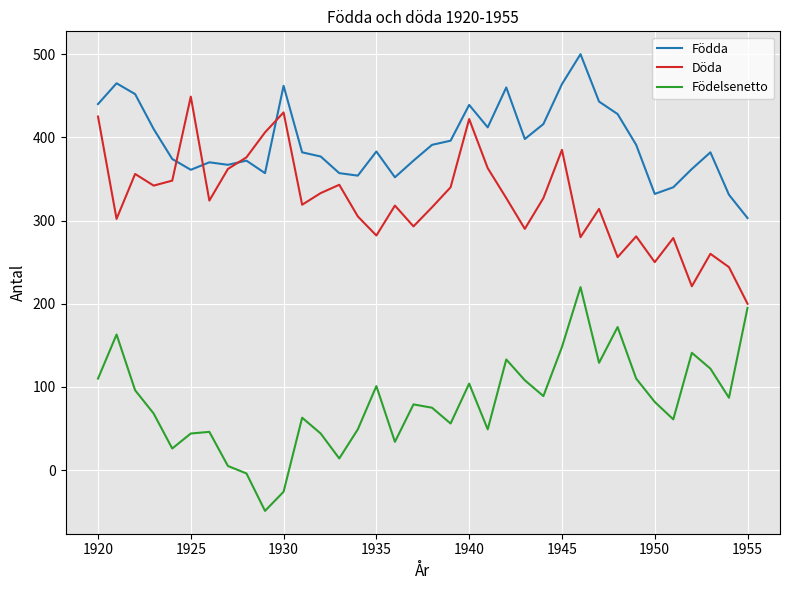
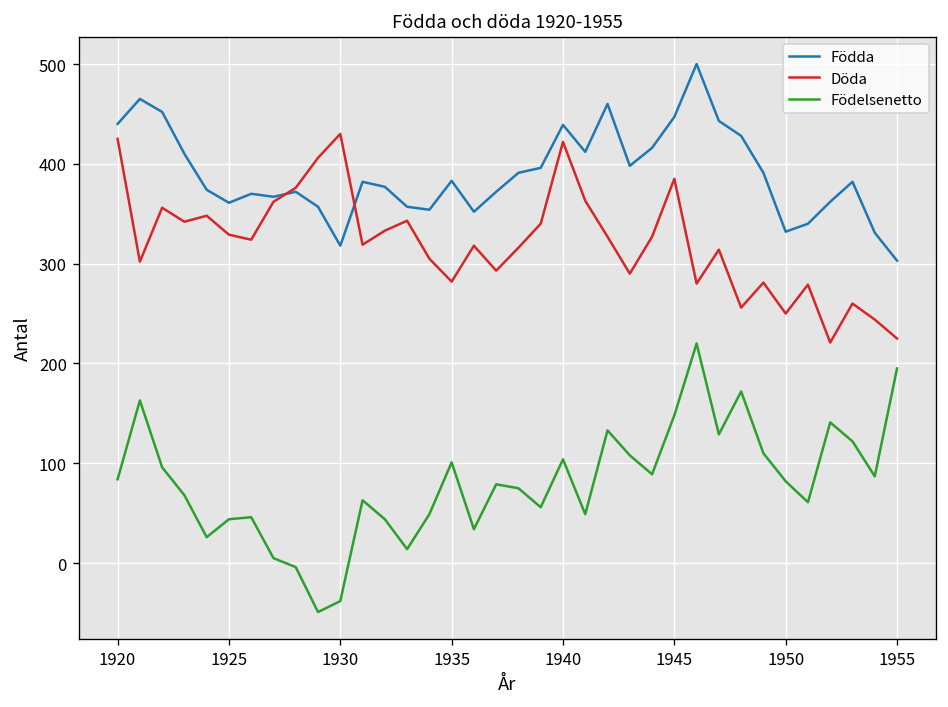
  {
    "Födda": {
      "1920": 440,
      "1925": 360,
-     "1930": 460,
+     "1930": 320,
      "1935": 380,
      "1940": 440,
-     "1945": 460,
+     "1945": 450,
      "1950": 330,
      "1955": 300
    },
    "Döda": {
      "1920": 430,
-     "1925": 450,
+     "1925": 330,
      "1930": 430,
      "1935": 280,
      "1940": 420,
      "1945": 390,
      "1950": 250,
-     "1955": 200
+     "1955": 230
    },
    "Födelsenetto": {
-     "1920": 110,
+     "1920": 80,
      "1925": 40,
-     "1930": -30,
+     "1930": -40,
      "1935": 100,
      "1940": 100,
      "1945": 150,
      "1950": 80,
      "1955": 200
    }
  }
